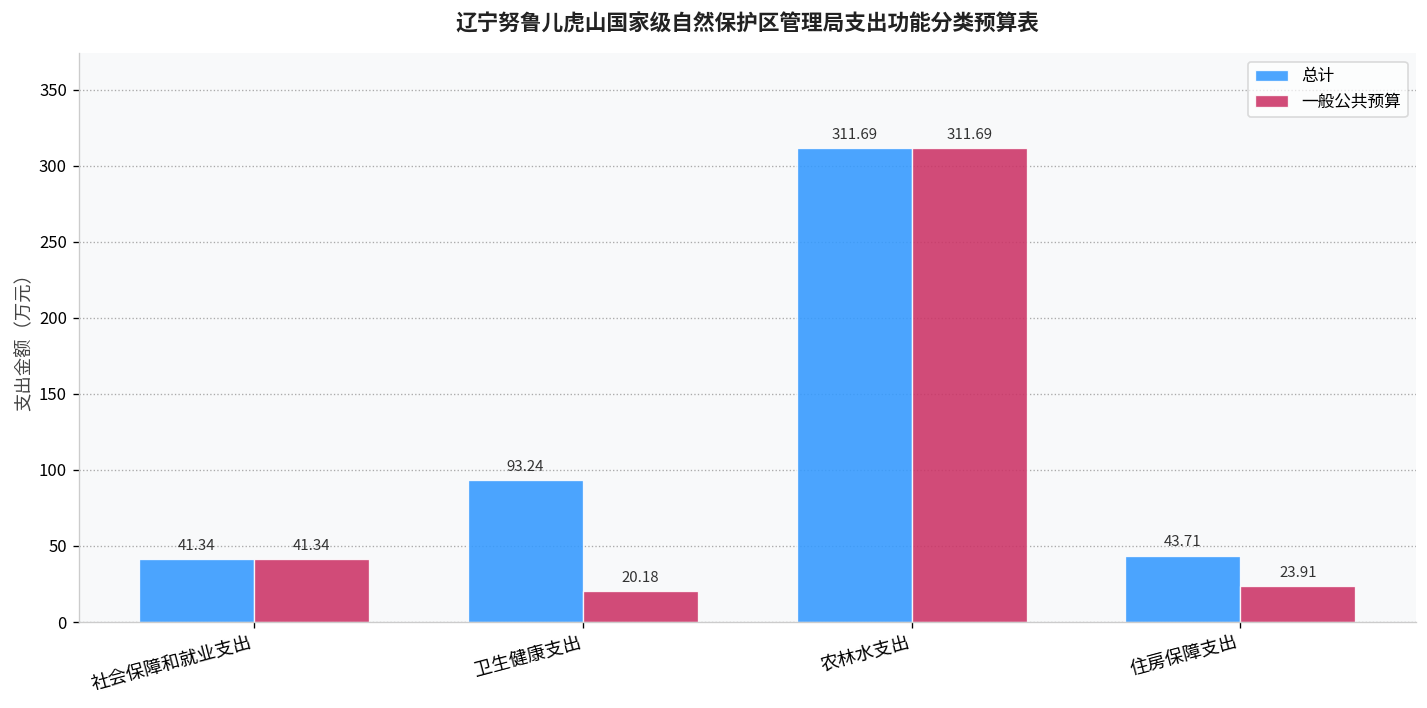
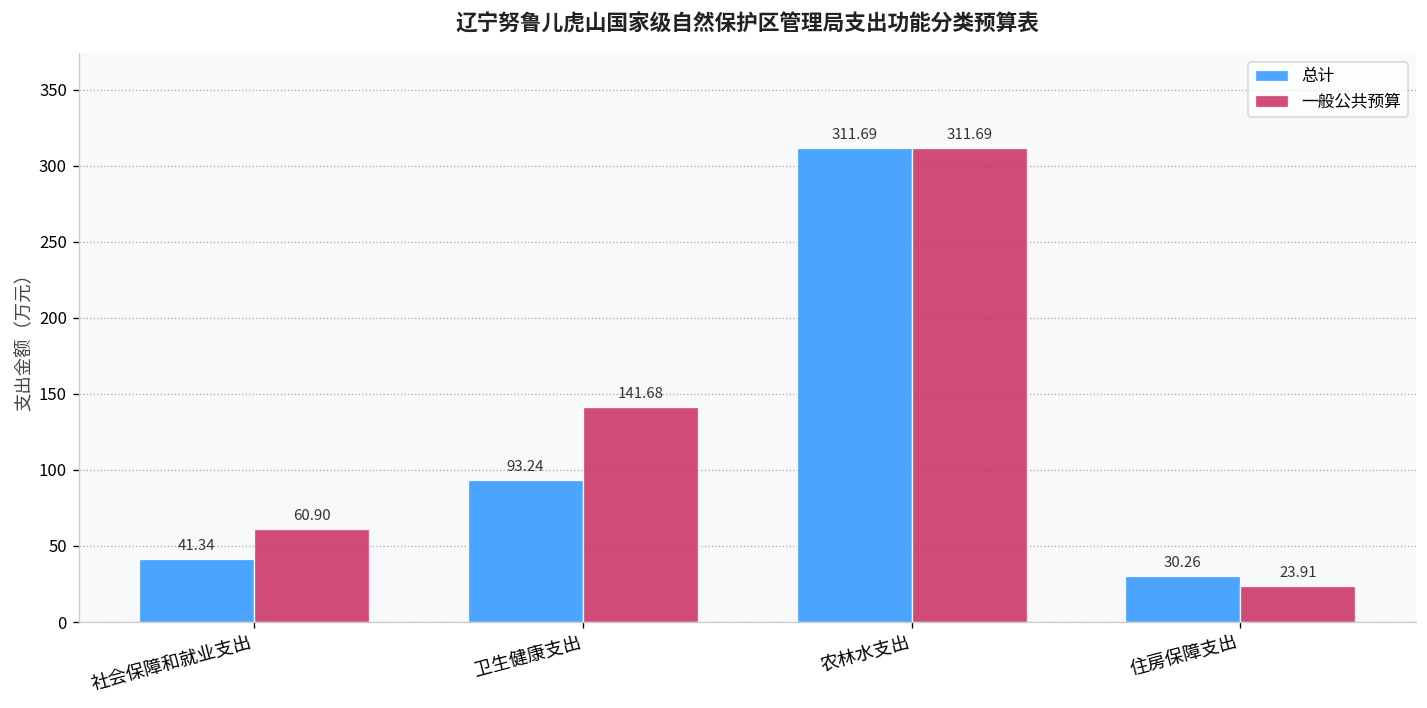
  {
    "总计": {
      "社会保障和就业支出": 41.34,
      "卫生健康支出": 93.24,
      "农林水支出": 311.69,
-     "住房保障支出": 43.71
+     "住房保障支出": 30.26
    },
    "一般公共预算": {
-     "社会保障和就业支出": 41.34,
-     "卫生健康支出": 20.18,
+     "社会保障和就业支出": 60.90,
+     "卫生健康支出": 141.68,
      "农林水支出": 311.69,
      "住房保障支出": 23.91
    }
  }
